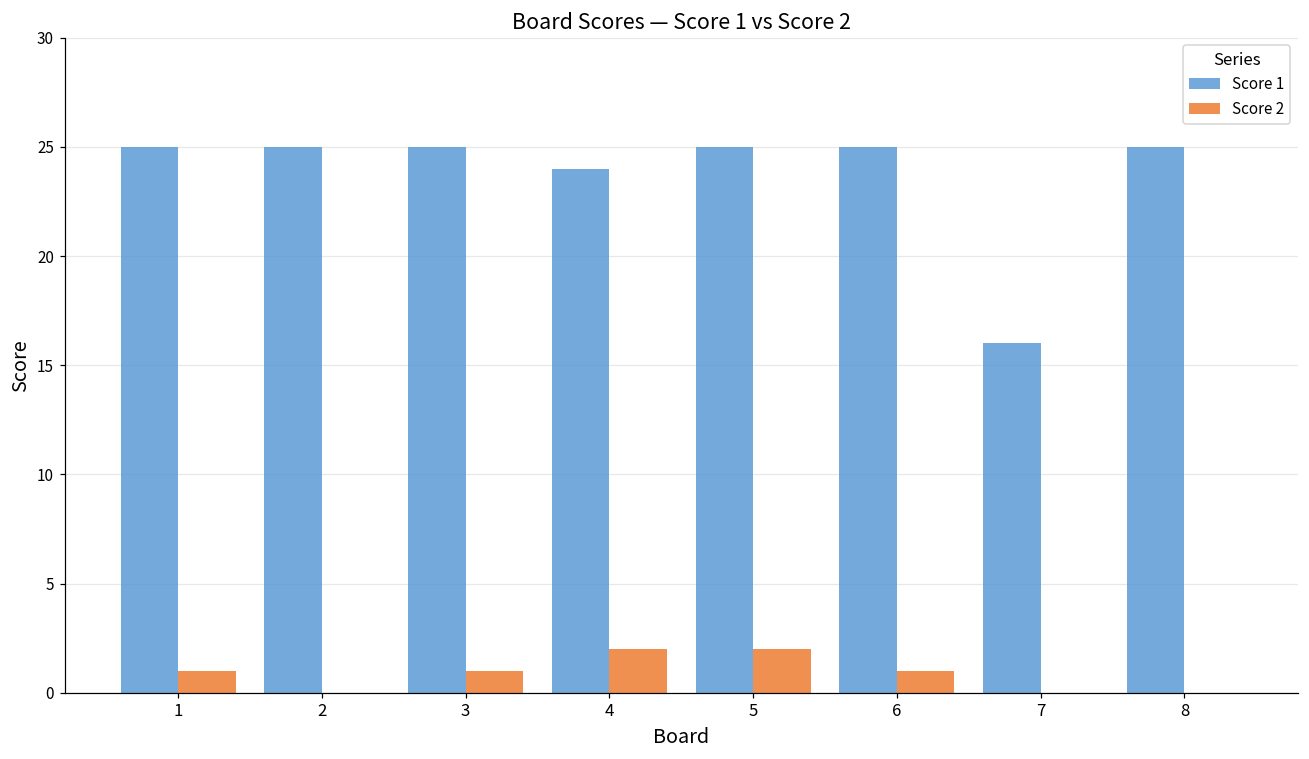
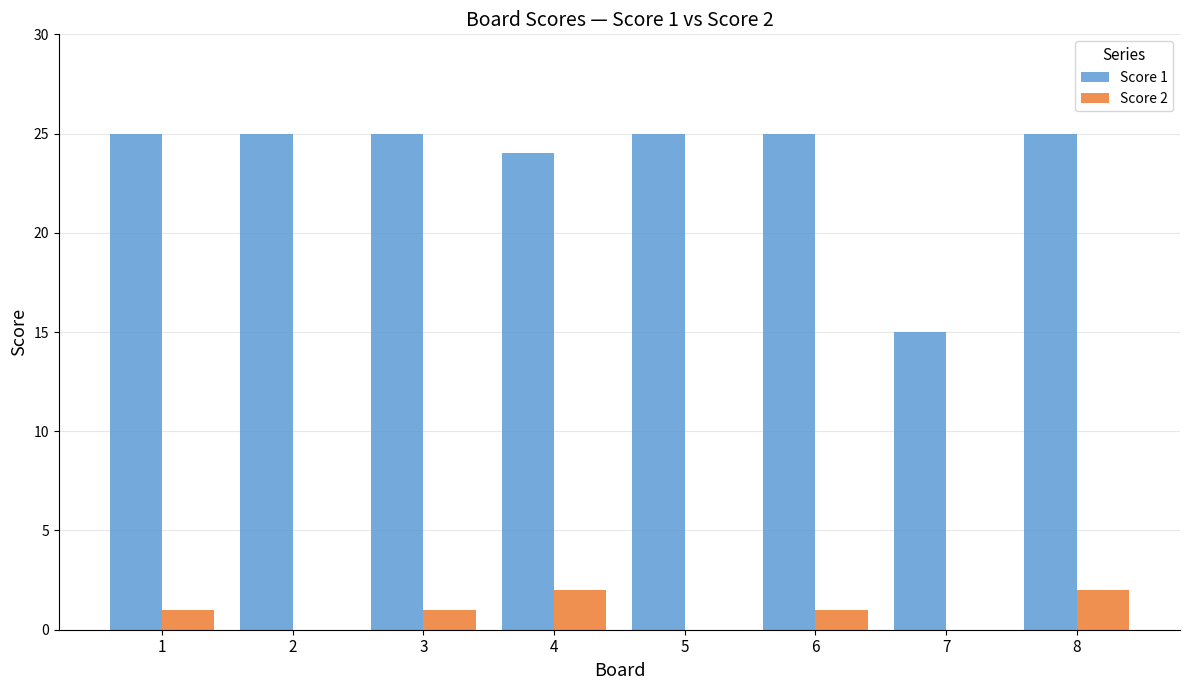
  {
    "Score 1": {
      "1": 25,
      "2": 25,
      "3": 25,
      "4": 24,
      "5": 25,
      "6": 25,
-     "7": 16,
+     "7": 15,
      "8": 25
    },
    "Score 2": {
      "1": 1,
      "2": 0,
      "3": 1,
      "4": 2,
-     "5": 2,
+     "5": 0,
      "6": 1,
      "7": 0,
-     "8": 0
+     "8": 2
    }
  }
